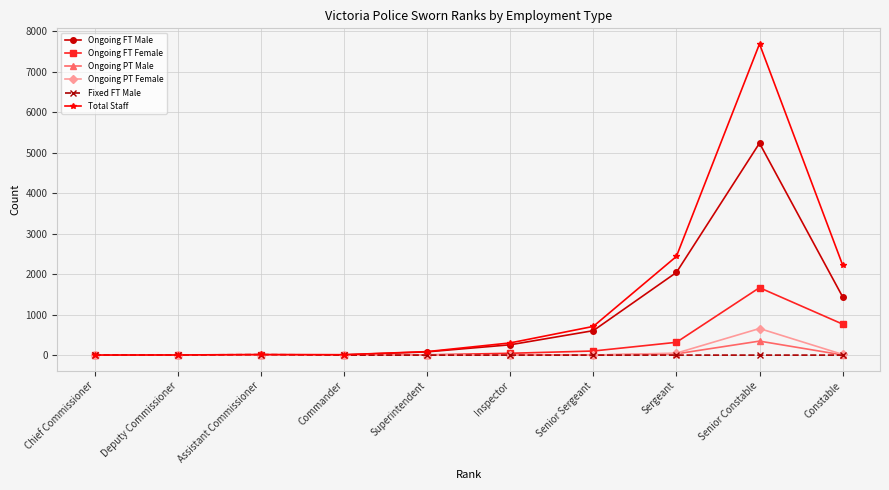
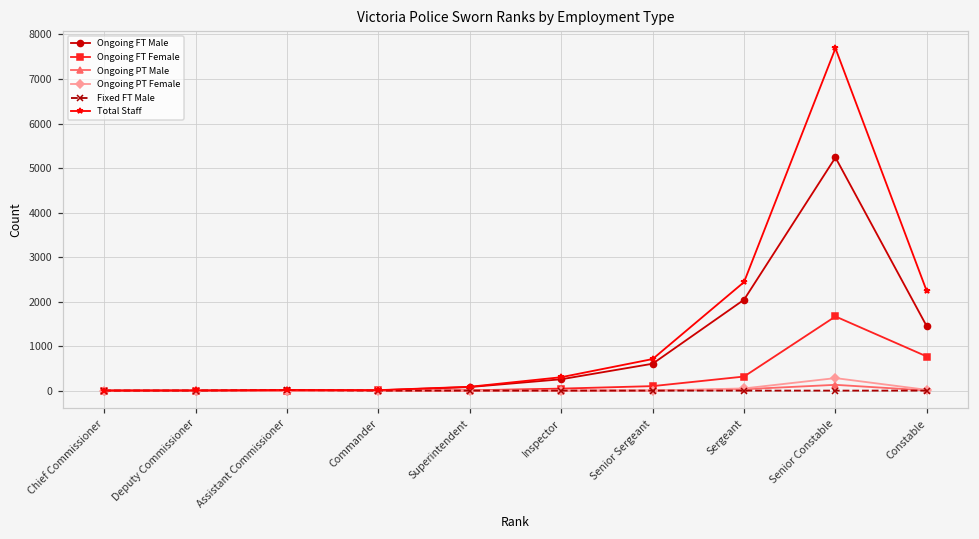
  {
    "Ongoing PT Male": {
-     "Senior Constable": 300
+     "Senior Constable": 100
    },
    "Ongoing PT Female": {
-     "Senior Constable": 700
+     "Senior Constable": 300
    }
  }
